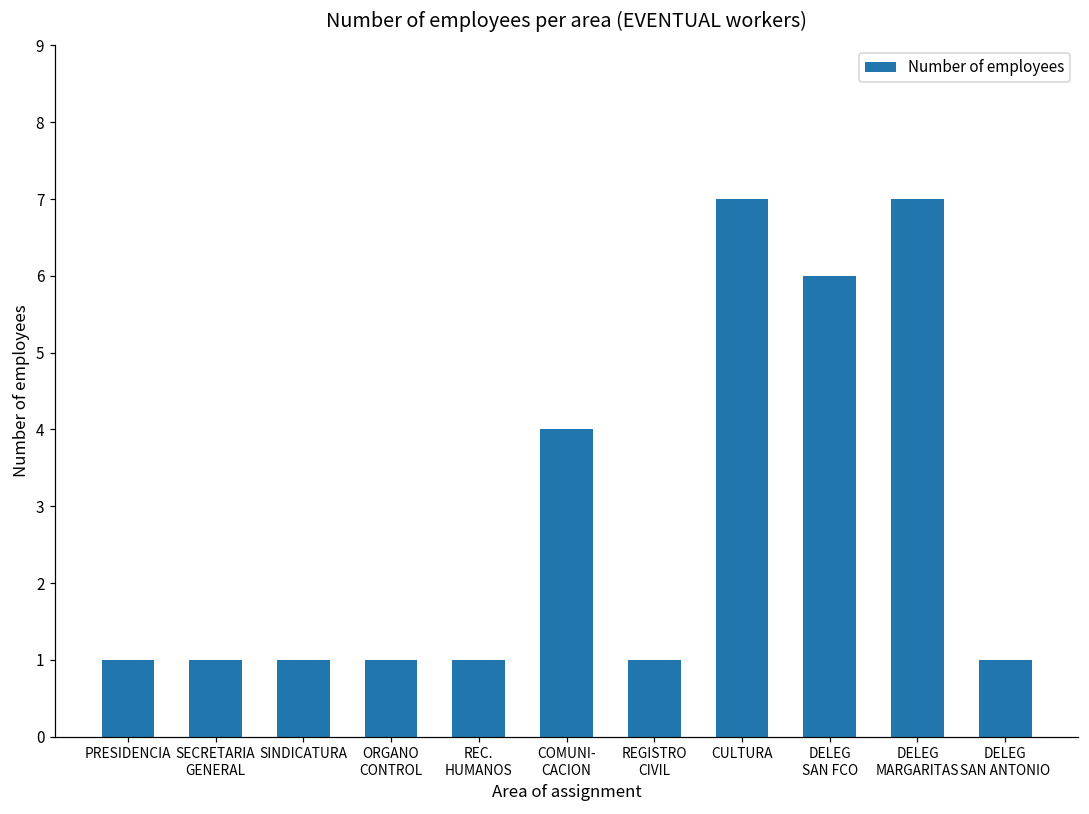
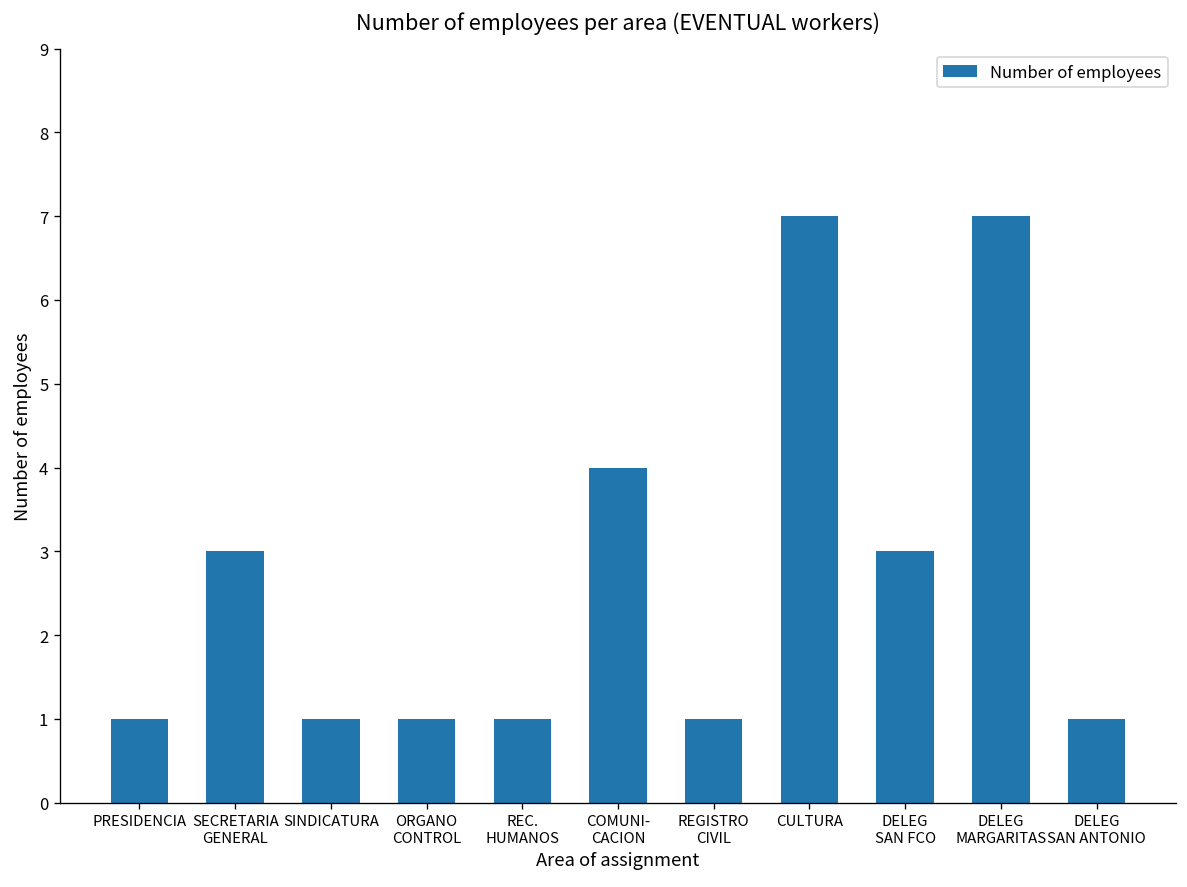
  {
    "PRESIDENCIA": 1,
-   "SECRETARIA GENERAL": 1,
+   "SECRETARIA GENERAL": 3,
    "SINDICATURA": 1,
    "ORGANO CONTROL": 1,
    "REC. HUMANOS": 1,
    "COMUNI- CACION": 4,
    "REGISTRO CIVIL": 1,
    "CULTURA": 7,
-   "DELEG SAN FCO": 6,
+   "DELEG SAN FCO": 3,
    "DELEG MARGARITAS": 7,
    "DELEG SAN ANTONIO": 1
  }
